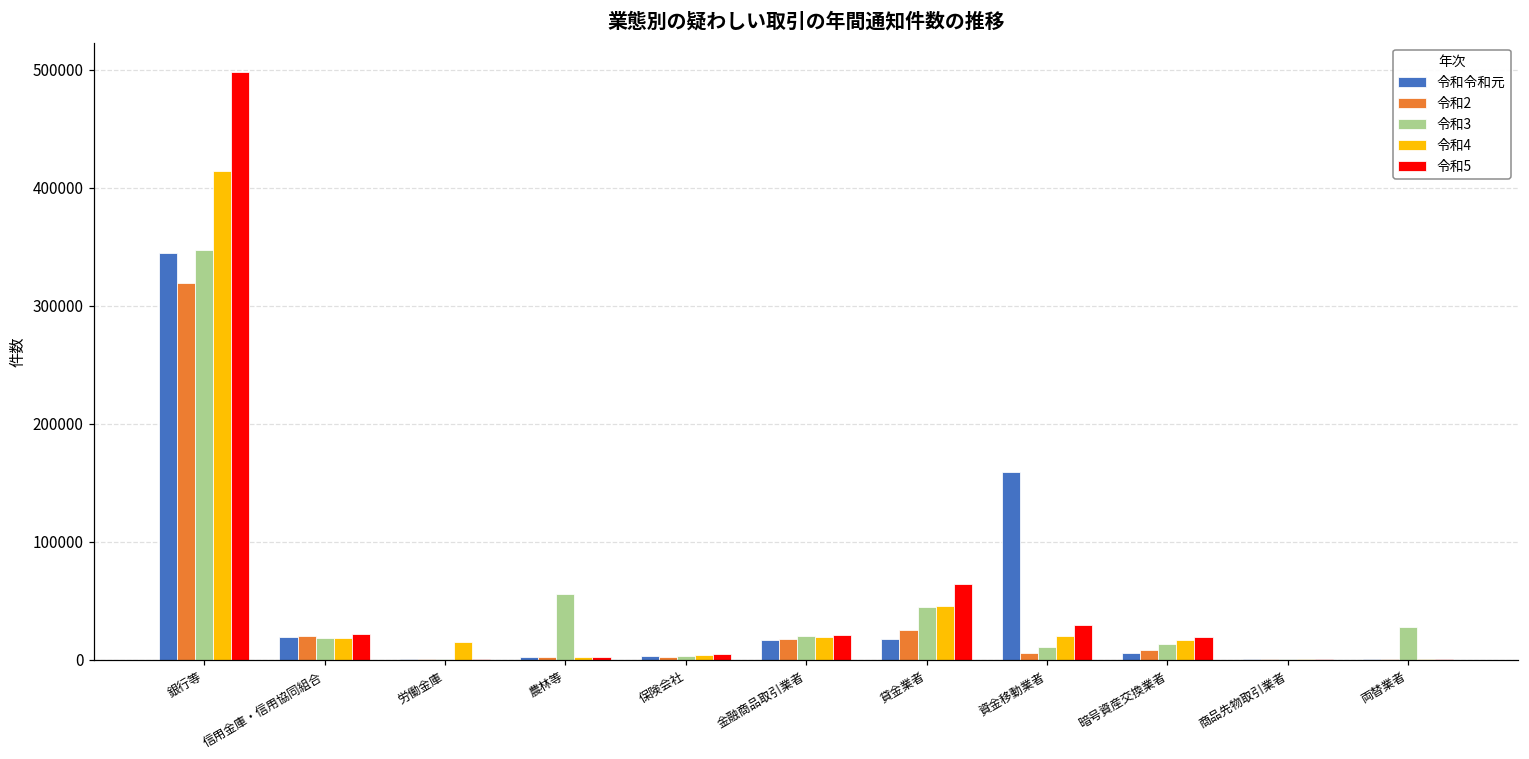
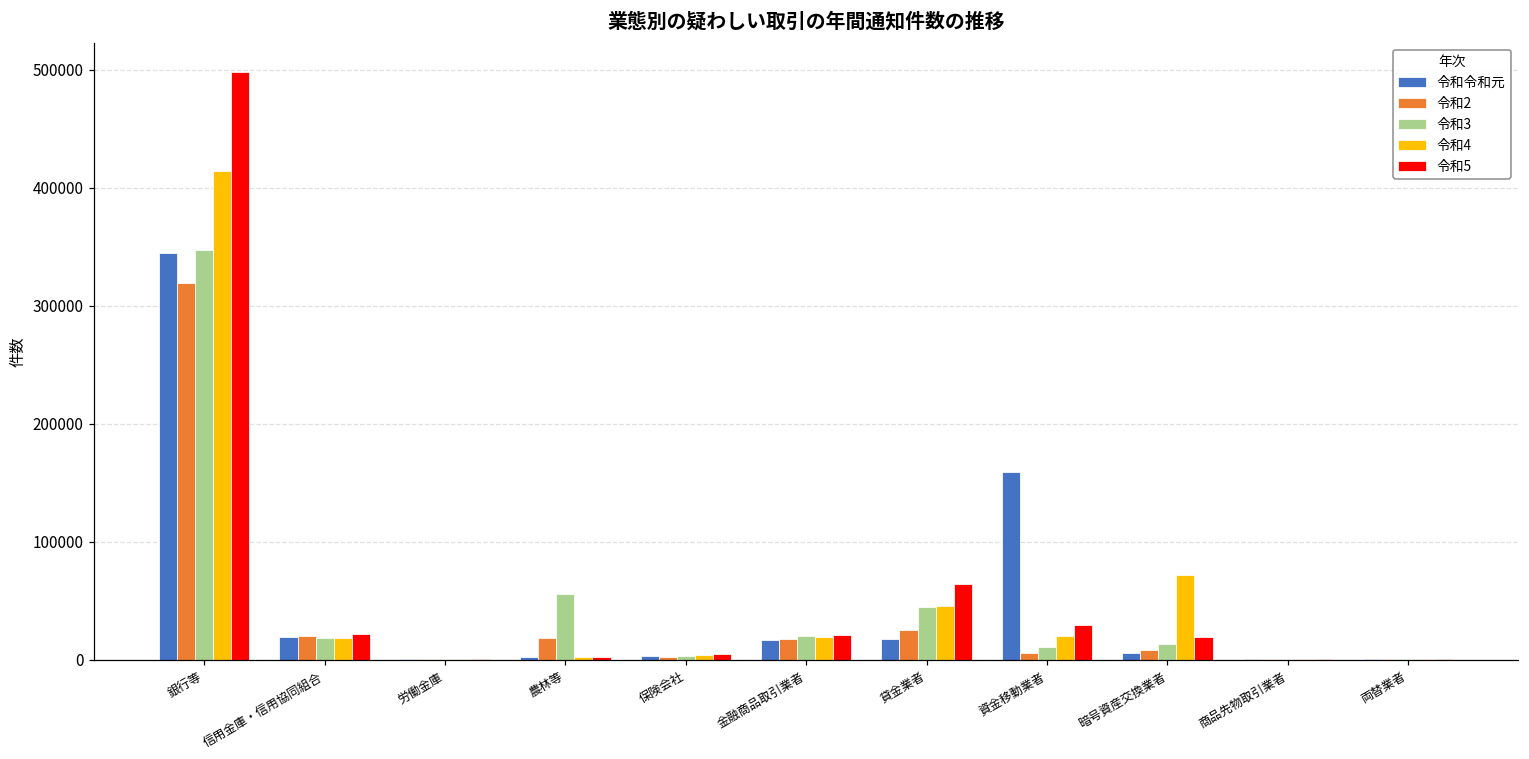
  {
    "令和令和元": {
      "銀行等": 345000,
      "信用金庫・信用協同組合": 19000,
      "農林等": 3000,
      "保険会社": 3000,
      "金融商品取引業者": 17000,
      "貸金業者": 17000,
      "資金移動業者": 159000,
      "暗号資産交換業者": 6000
    },
    "令和2": {
      "銀行等": 320000,
      "信用金庫・信用協同組合": 20000,
-     "農林等": 2000,
+     "農林等": 18000,
      "保険会社": 3000,
      "金融商品取引業者": 18000,
      "貸金業者": 25000,
      "資金移動業者": 6000,
      "暗号資産交換業者": 8000
    },
    "令和3": {
      "銀行等": 347000,
      "信用金庫・信用協同組合": 18000,
      "農林等": 56000,
      "保険会社": 3000,
      "金融商品取引業者": 20000,
      "貸金業者": 45000,
      "資金移動業者": 10000,
      "暗号資産交換業者": 14000,
-     "両替業者": 28000
+     "両替業者": 0
    },
    "令和4": {
      "銀行等": 415000,
      "信用金庫・信用協同組合": 19000,
-     "労働金庫": 15000,
+     "労働金庫": 0,
      "保険会社": 4000,
      "金融商品取引業者": 19000,
      "貸金業者": 46000,
      "資金移動業者": 20000,
-     "暗号資産交換業者": 17000
+     "暗号資産交換業者": 72000
    },
    "令和5": {
      "銀行等": 498000,
      "信用金庫・信用協同組合": 22000,
      "農林等": 2000,
      "保険会社": 5000,
      "金融商品取引業者": 21000,
      "貸金業者": 64000,
      "資金移動業者": 29000,
      "暗号資産交換業者": 19000
    }
  }
